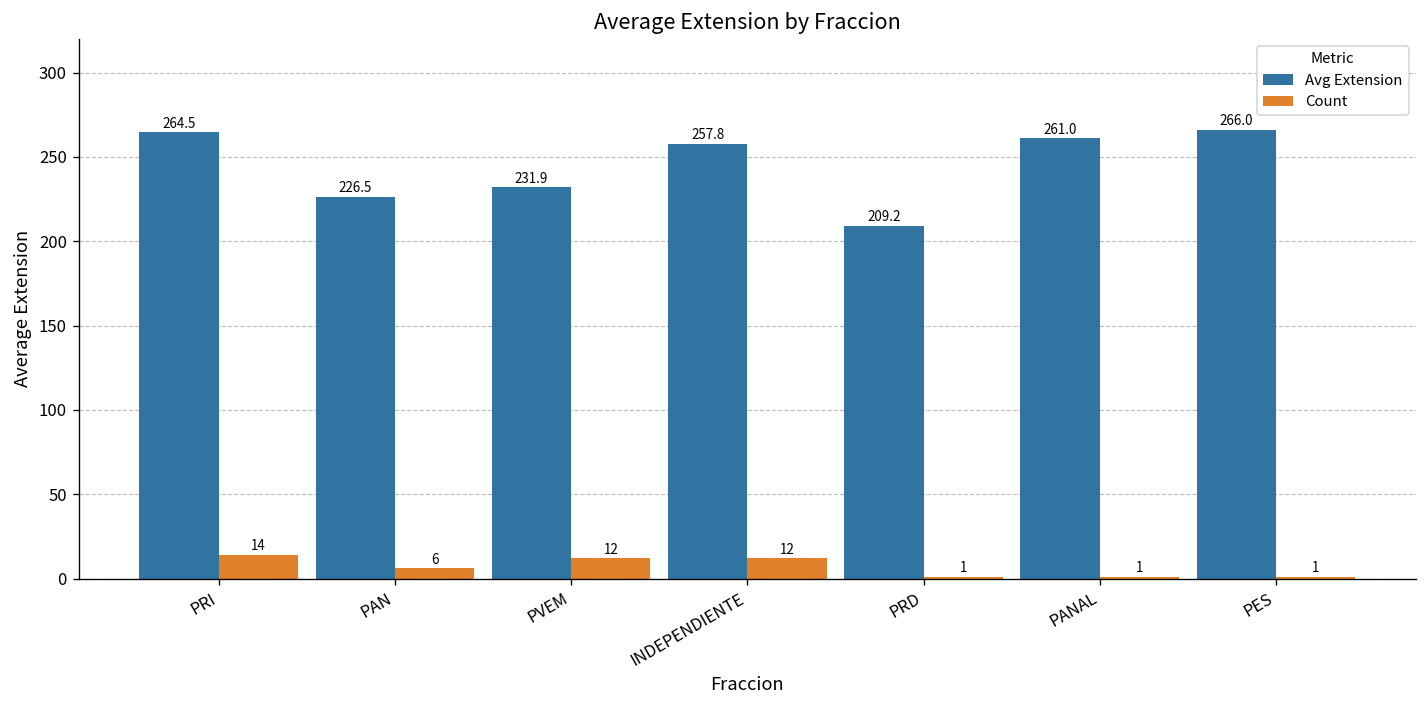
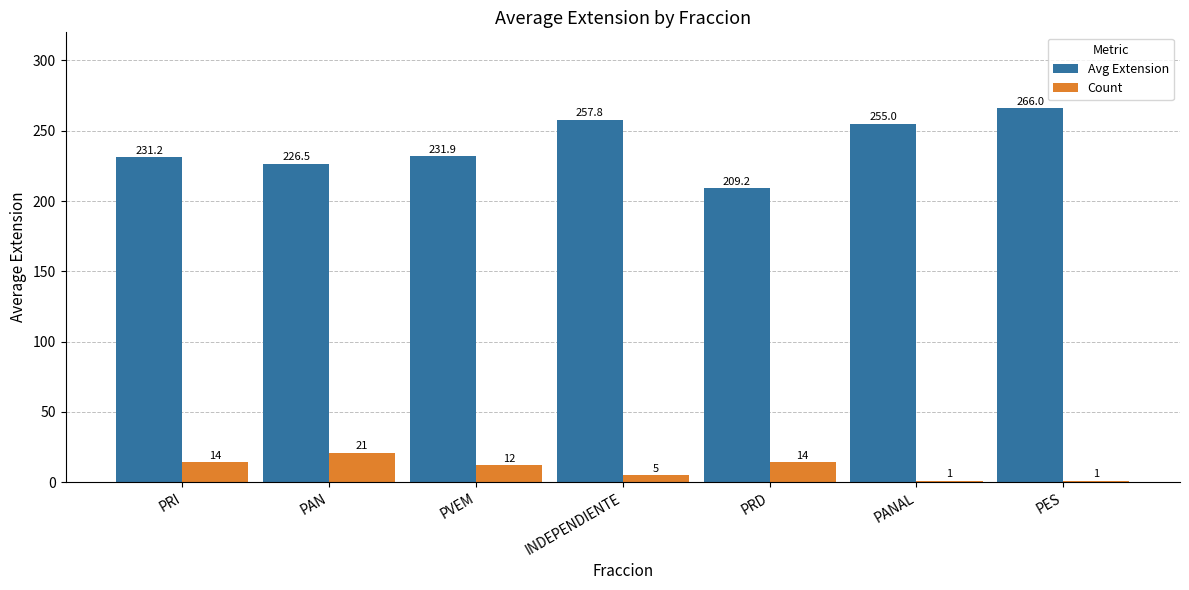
  {
    "Avg Extension": {
-     "PRI": 264.5,
+     "PRI": 231.2,
      "PAN": 226.5,
      "PVEM": 231.9,
      "INDEPENDIENTE": 257.8,
      "PRD": 209.2,
-     "PANAL": 261.0,
+     "PANAL": 255.0,
      "PES": 266.0
    },
    "Count": {
      "PRI": 14,
-     "PAN": 6,
+     "PAN": 21,
      "PVEM": 12,
-     "INDEPENDIENTE": 12,
-     "PRD": 1,
+     "INDEPENDIENTE": 5,
+     "PRD": 14,
      "PANAL": 1,
      "PES": 1
    }
  }
